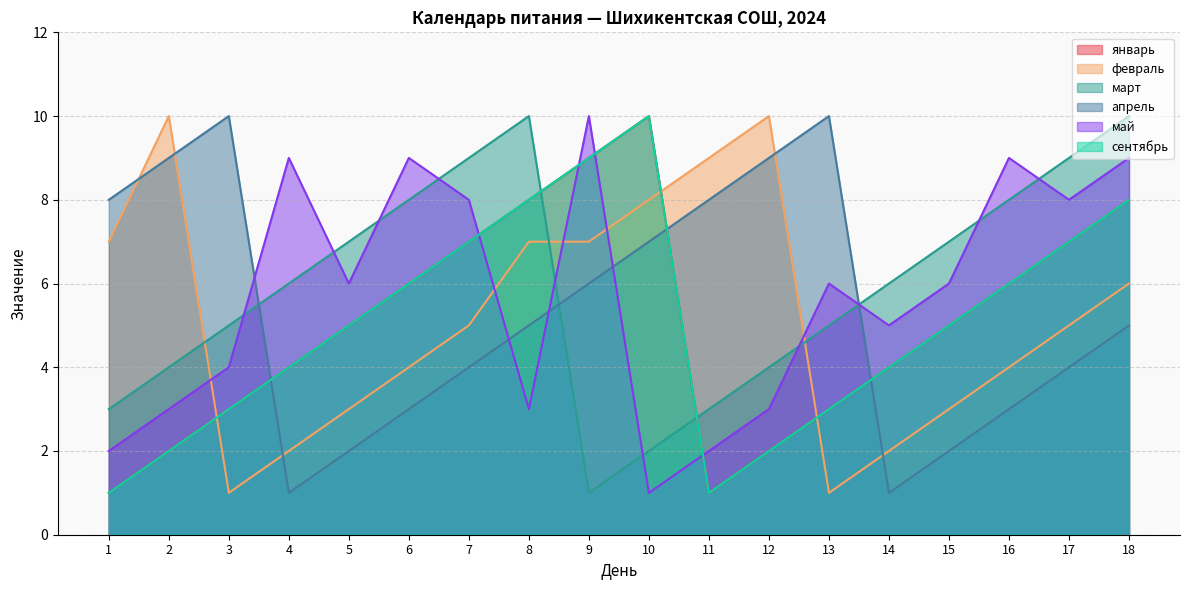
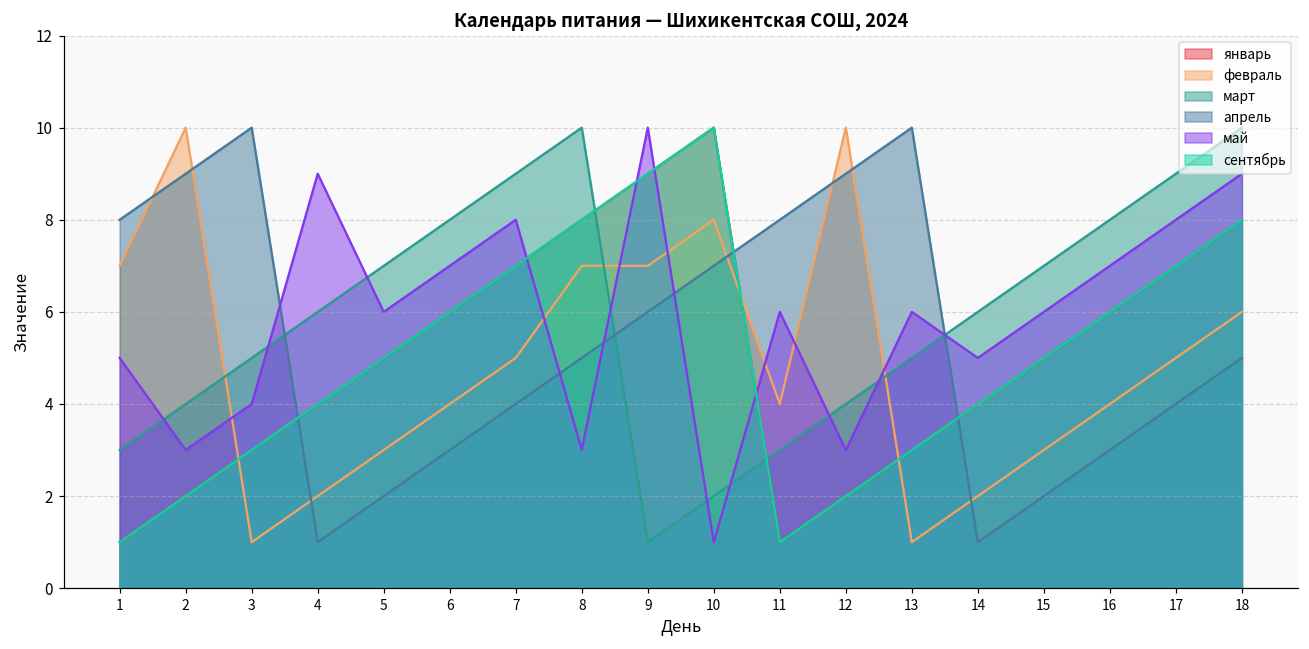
  {
    "февраль": {
      "1": 7,
      "2": 10,
      "3": 1,
      "4": 2,
      "5": 3,
      "6": 4,
      "7": 5,
      "8": 7,
      "9": 7,
      "10": 8,
-     "11": 9,
+     "11": 4,
      "12": 10,
      "13": 1,
      "14": 2,
      "15": 3,
      "16": 4,
      "17": 5,
      "18": 6
    },
    "май": {
-     "1": 2,
+     "1": 5,
      "2": 3,
      "3": 4,
      "4": 9,
      "5": 6,
-     "6": 9,
+     "6": 7,
      "7": 8,
      "8": 3,
      "9": 10,
      "10": 1,
-     "11": 2,
+     "11": 6,
      "12": 3,
      "13": 6,
      "14": 5,
      "15": 6,
-     "16": 9,
+     "16": 7,
      "17": 8
    }
  }
